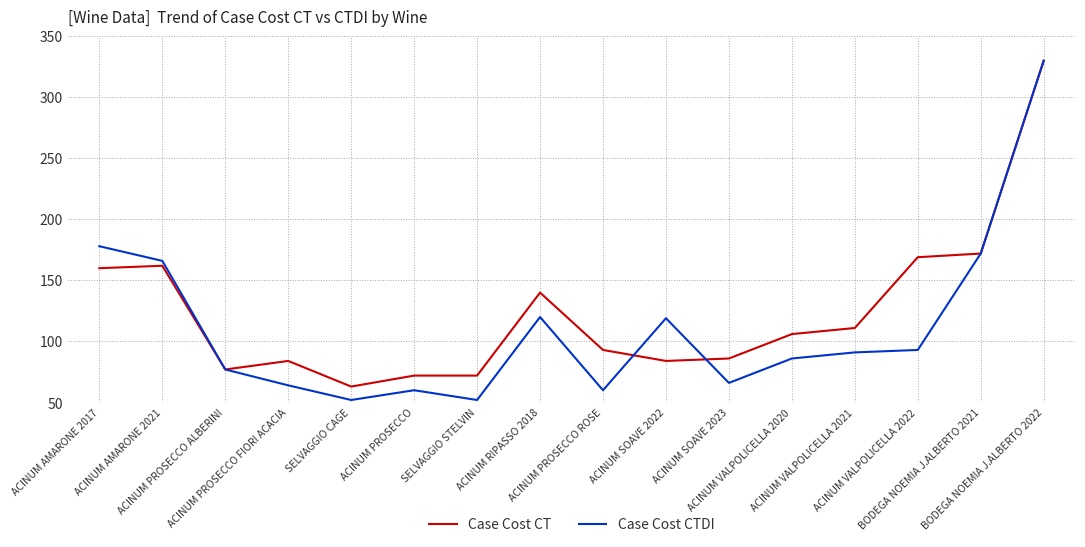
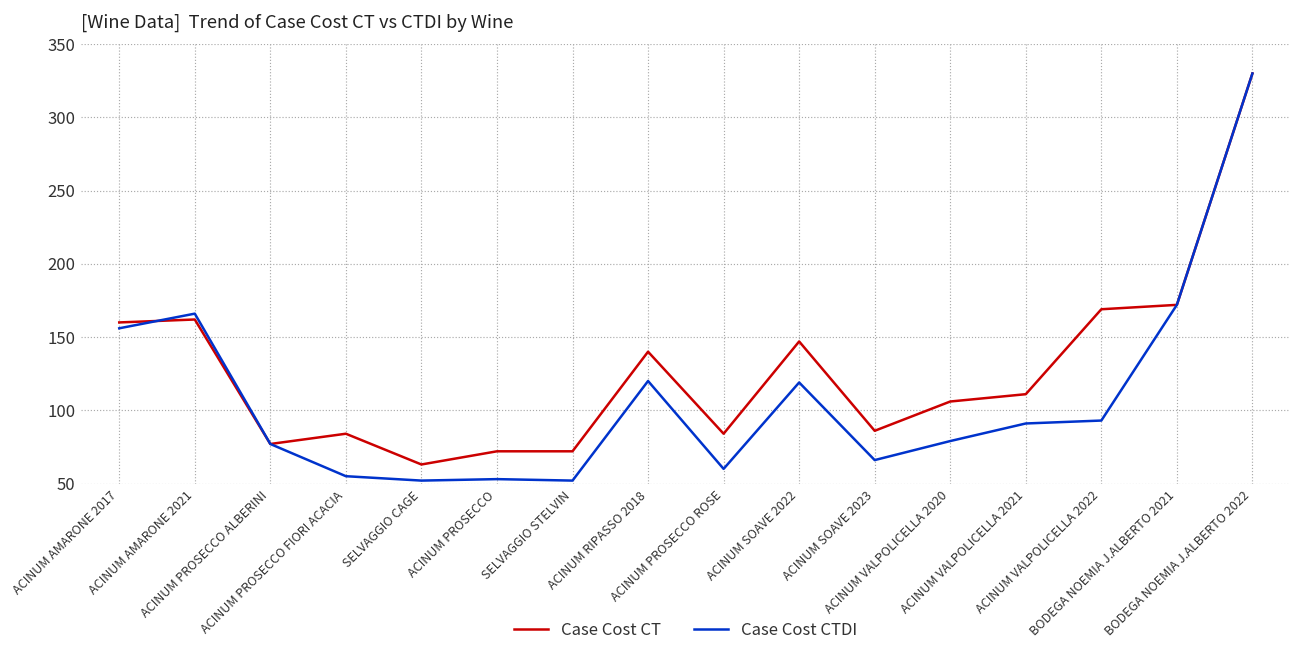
  {
    "Case Cost CT": {
      "ACINUM AMARONE 2017": 160,
      "ACINUM AMARONE 2021": 162,
      "ACINUM PROSECCO FIORI ACACIA": 84,
      "SELVAGGIO CAGE": 63,
      "ACINUM PROSECCO": 72,
      "SELVAGGIO STELVIN": 72,
      "ACINUM RIPASSO 2018": 140,
-     "ACINUM PROSECCO ROSE": 93,
-     "ACINUM SOAVE 2022": 84,
+     "ACINUM PROSECCO ROSE": 84,
+     "ACINUM SOAVE 2022": 147,
      "ACINUM SOAVE 2023": 86,
      "ACINUM VALPOLICELLA 2020": 106,
      "ACINUM VALPOLICELLA 2021": 111,
      "ACINUM VALPOLICELLA 2022": 169
    },
    "Case Cost CTDI": {
-     "ACINUM AMARONE 2017": 178,
+     "ACINUM AMARONE 2017": 156,
      "ACINUM AMARONE 2021": 166,
-     "ACINUM PROSECCO FIORI ACACIA": 64,
+     "ACINUM PROSECCO FIORI ACACIA": 55,
      "SELVAGGIO CAGE": 52,
-     "ACINUM PROSECCO": 60,
+     "ACINUM PROSECCO": 53,
      "SELVAGGIO STELVIN": 52,
      "ACINUM RIPASSO 2018": 120,
      "ACINUM PROSECCO ROSE": 60,
      "ACINUM SOAVE 2022": 119,
      "ACINUM SOAVE 2023": 66,
-     "ACINUM VALPOLICELLA 2020": 86,
+     "ACINUM VALPOLICELLA 2020": 79,
      "ACINUM VALPOLICELLA 2021": 91,
      "ACINUM VALPOLICELLA 2022": 93
    }
  }
